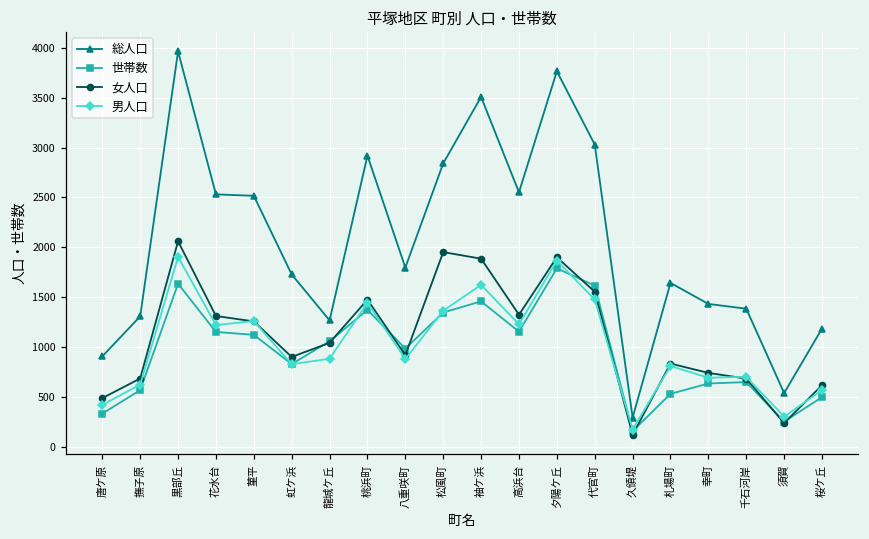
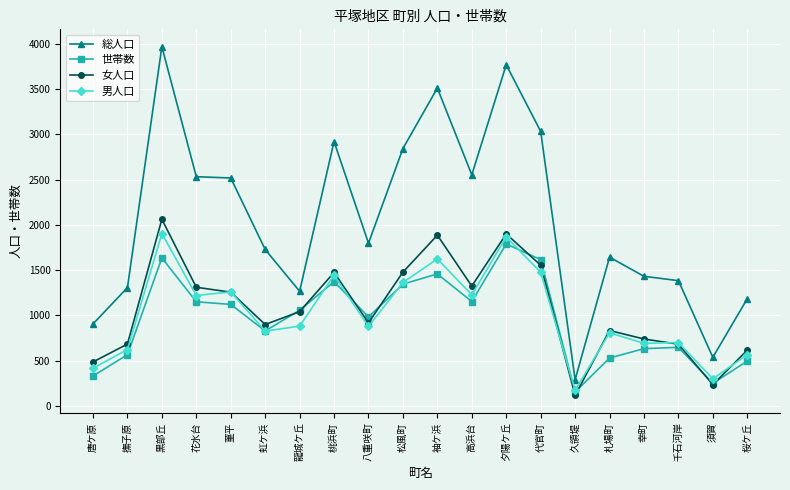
  {
    "総人口": {
      "唐ケ原": 900,
      "撫子原": 1300,
      "黒部丘": 4000,
      "花水台": 2500,
      "菫平": 2500,
      "虹ケ浜": 1700,
      "龍城ケ丘": 1300,
      "桃浜町": 2900,
      "八重咲町": 1800,
      "松風町": 2800,
      "袖ケ浜": 3500,
      "高浜台": 2600,
      "夕陽ケ丘": 3800,
      "代官町": 3000,
      "久領堤": 300,
      "札場町": 1600,
      "幸町": 1400,
      "千石河岸": 1400,
      "須賀": 500,
      "桜ケ丘": 1200
    },
    "世帯数": {
      "唐ケ原": 300,
      "撫子原": 600,
      "黒部丘": 1600,
      "花水台": 1200,
      "菫平": 1100,
      "桃浜町": 1400,
      "八重咲町": 1000,
      "袖ケ浜": 1500,
      "高浜台": 1200,
      "夕陽ケ丘": 1800,
      "代官町": 1600,
      "札場町": 500,
      "幸町": 600,
      "千石河岸": 600,
      "桜ケ丘": 500
    },
    "女人口": {
      "唐ケ原": 500,
      "撫子原": 700,
      "黒部丘": 2100,
      "花水台": 1300,
      "虹ケ浜": 900,
      "桃浜町": 1500,
      "八重咲町": 900,
-     "松風町": 2000,
+     "松風町": 1500,
      "袖ケ浜": 1900,
      "高浜台": 1300,
      "夕陽ケ丘": 1900,
      "代官町": 1600,
      "久領堤": 100,
      "幸町": 700,
      "桜ケ丘": 600
    },
    "男人口": {
      "唐ケ原": 400,
      "撫子原": 600,
      "黒部丘": 1900,
      "花水台": 1200,
      "龍城ケ丘": 900,
      "桃浜町": 1400,
      "八重咲町": 900,
      "袖ケ浜": 1600,
      "高浜台": 1200,
      "夕陽ケ丘": 1900,
      "代官町": 1500,
      "幸町": 700,
      "須賀": 300,
      "桜ケ丘": 600
    }
  }
